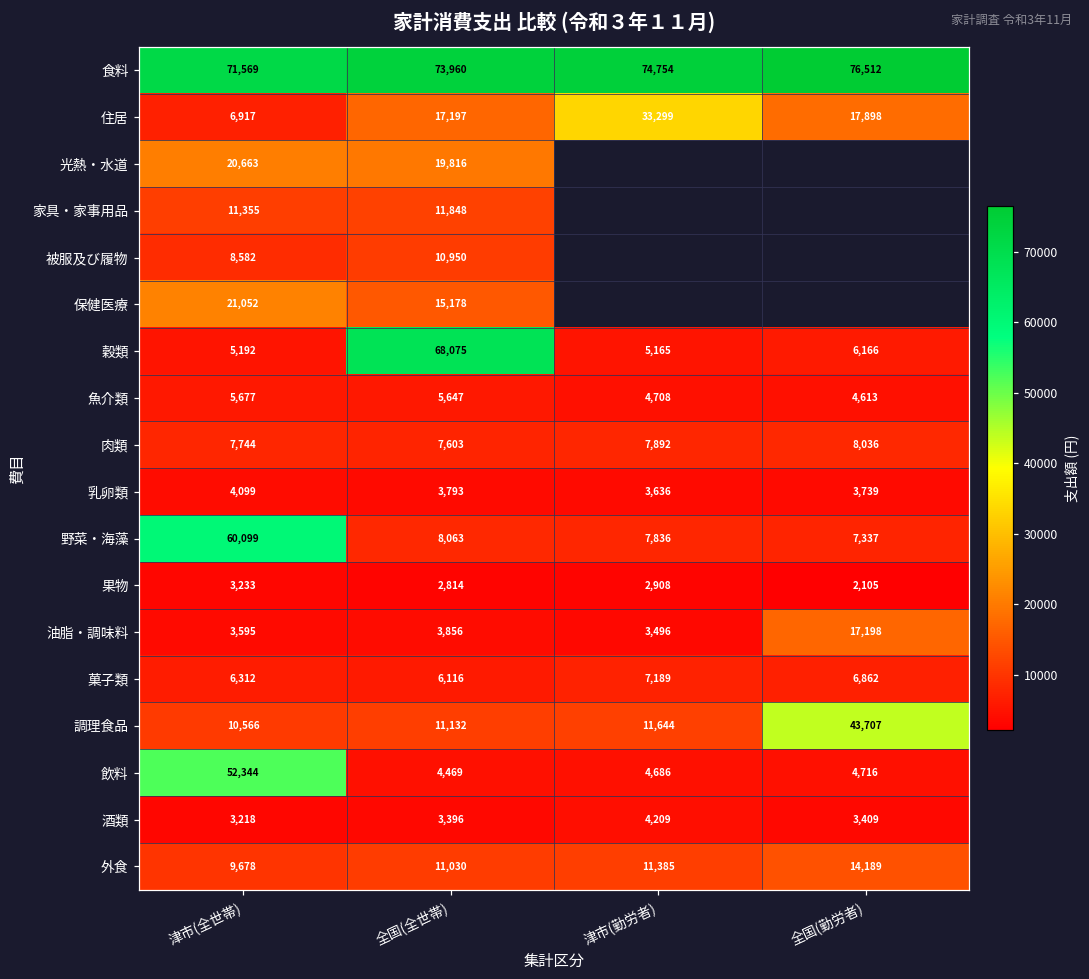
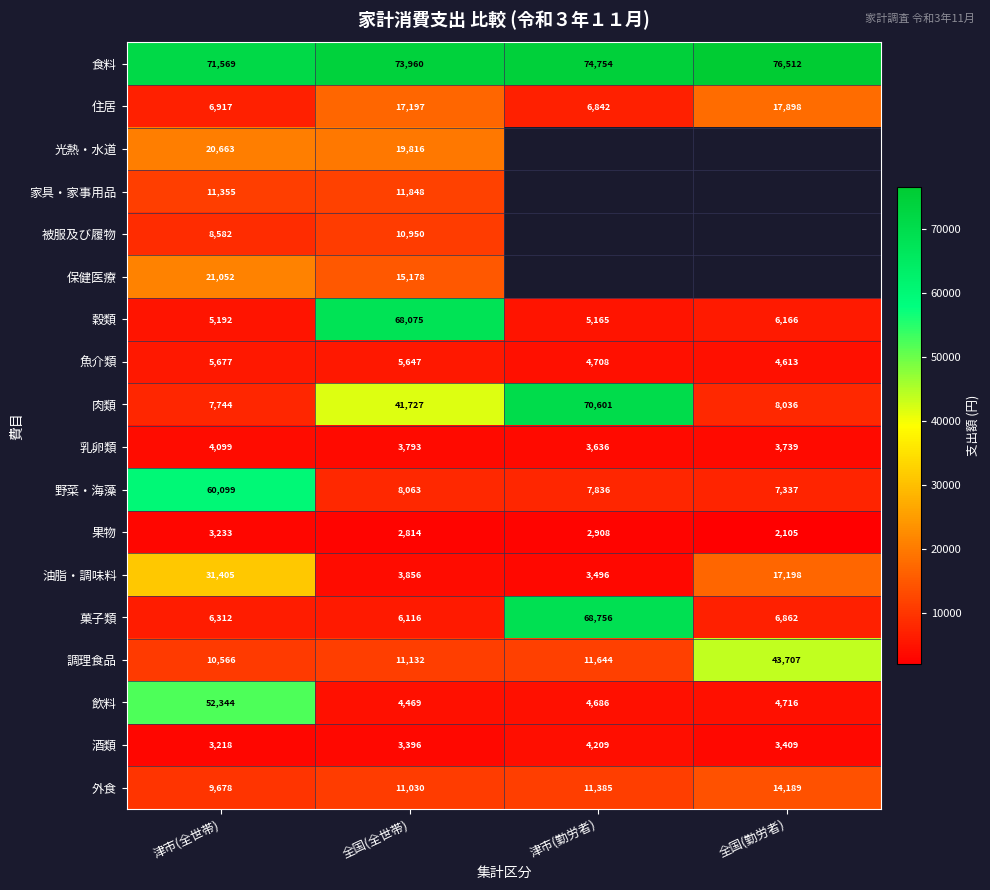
  {
    "食料": {
      "津市(全世帯)": "71,569",
      "全国(全世帯)": "73,960",
      "津市(勤労者)": "74,754",
      "全国(勤労者)": "76,512"
    },
    "住居": {
      "津市(全世帯)": "6,917",
      "全国(全世帯)": "17,197",
-     "津市(勤労者)": "33,299",
+     "津市(勤労者)": "6,842",
      "全国(勤労者)": "17,898"
    },
    "光熱・水道": {
      "津市(全世帯)": "20,663",
      "全国(全世帯)": "19,816"
    },
    "家具・家事用品": {
      "津市(全世帯)": "11,355",
      "全国(全世帯)": "11,848"
    },
    "被服及び履物": {
      "津市(全世帯)": "8,582",
      "全国(全世帯)": "10,950"
    },
    "保健医療": {
      "津市(全世帯)": "21,052",
      "全国(全世帯)": "15,178"
    },
    "穀類": {
      "津市(全世帯)": "5,192",
      "全国(全世帯)": "68,075",
      "津市(勤労者)": "5,165",
      "全国(勤労者)": "6,166"
    },
    "魚介類": {
      "津市(全世帯)": "5,677",
      "全国(全世帯)": "5,647",
      "津市(勤労者)": "4,708",
      "全国(勤労者)": "4,613"
    },
    "肉類": {
      "津市(全世帯)": "7,744",
-     "全国(全世帯)": "7,603",
-     "津市(勤労者)": "7,892",
+     "全国(全世帯)": "41,727",
+     "津市(勤労者)": "70,601",
      "全国(勤労者)": "8,036"
    },
    "乳卵類": {
      "津市(全世帯)": "4,099",
      "全国(全世帯)": "3,793",
      "津市(勤労者)": "3,636",
      "全国(勤労者)": "3,739"
    },
    "野菜・海藻": {
      "津市(全世帯)": "60,099",
      "全国(全世帯)": "8,063",
      "津市(勤労者)": "7,836",
      "全国(勤労者)": "7,337"
    },
    "果物": {
      "津市(全世帯)": "3,233",
      "全国(全世帯)": "2,814",
      "津市(勤労者)": "2,908",
      "全国(勤労者)": "2,105"
    },
    "油脂・調味料": {
-     "津市(全世帯)": "3,595",
+     "津市(全世帯)": "31,405",
      "全国(全世帯)": "3,856",
      "津市(勤労者)": "3,496",
      "全国(勤労者)": "17,198"
    },
    "菓子類": {
      "津市(全世帯)": "6,312",
      "全国(全世帯)": "6,116",
-     "津市(勤労者)": "7,189",
+     "津市(勤労者)": "68,756",
      "全国(勤労者)": "6,862"
    },
    "調理食品": {
      "津市(全世帯)": "10,566",
      "全国(全世帯)": "11,132",
      "津市(勤労者)": "11,644",
      "全国(勤労者)": "43,707"
    },
    "飲料": {
      "津市(全世帯)": "52,344",
      "全国(全世帯)": "4,469",
      "津市(勤労者)": "4,686",
      "全国(勤労者)": "4,716"
    },
    "酒類": {
      "津市(全世帯)": "3,218",
      "全国(全世帯)": "3,396",
      "津市(勤労者)": "4,209",
      "全国(勤労者)": "3,409"
    },
    "外食": {
      "津市(全世帯)": "9,678",
      "全国(全世帯)": "11,030",
      "津市(勤労者)": "11,385",
      "全国(勤労者)": "14,189"
    }
  }
